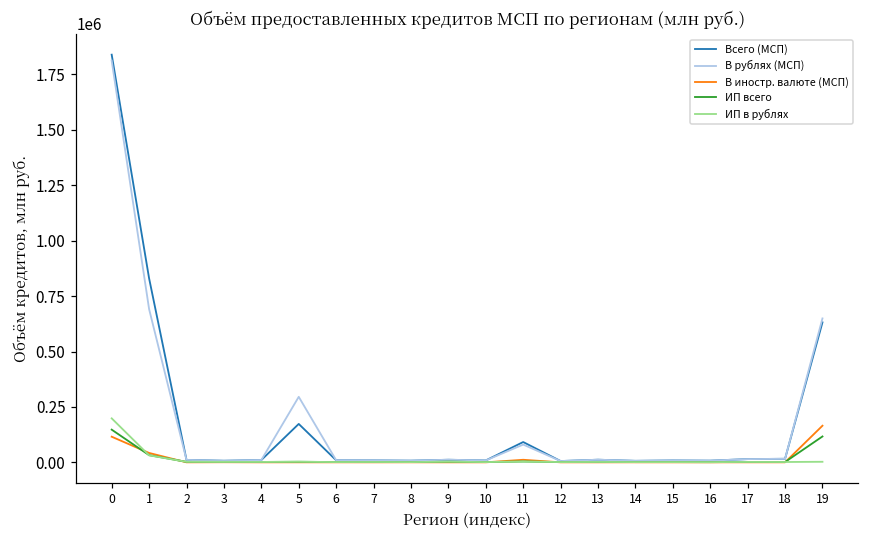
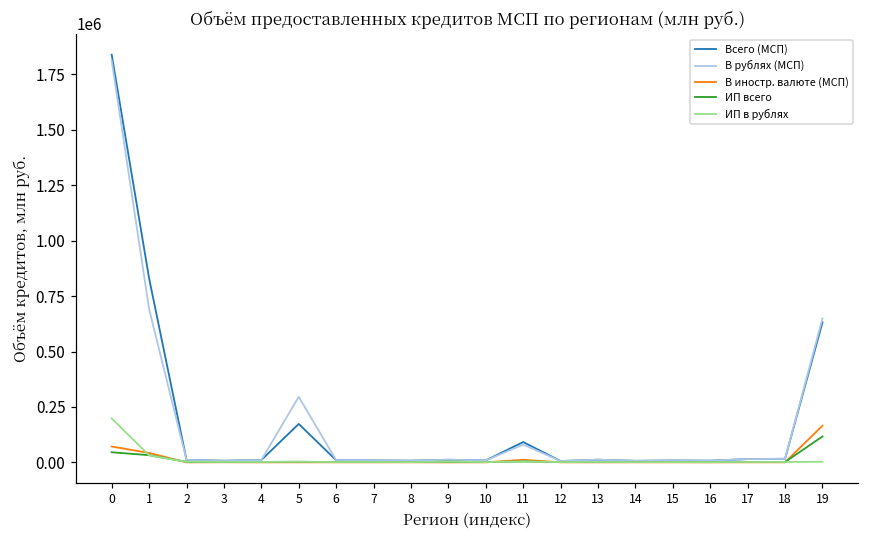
  {
    "Всего (МСП)": {
      "0": 1840000,
      "1": 830000,
      "5": 170000,
      "19": 630000
    },
    "В рублях (МСП)": {
      "0": 1810000,
      "1": 690000,
      "5": 300000,
      "19": 650000
    },
    "В иностр. валюте (МСП)": {
-     "0": 120000,
+     "0": 70000,
      "19": 170000
    },
    "ИП всего": {
-     "0": 150000,
+     "0": 50000,
      "19": 120000
    },
    "ИП в рублях": {
      "0": 200000,
      "19": 0
    }
  }
